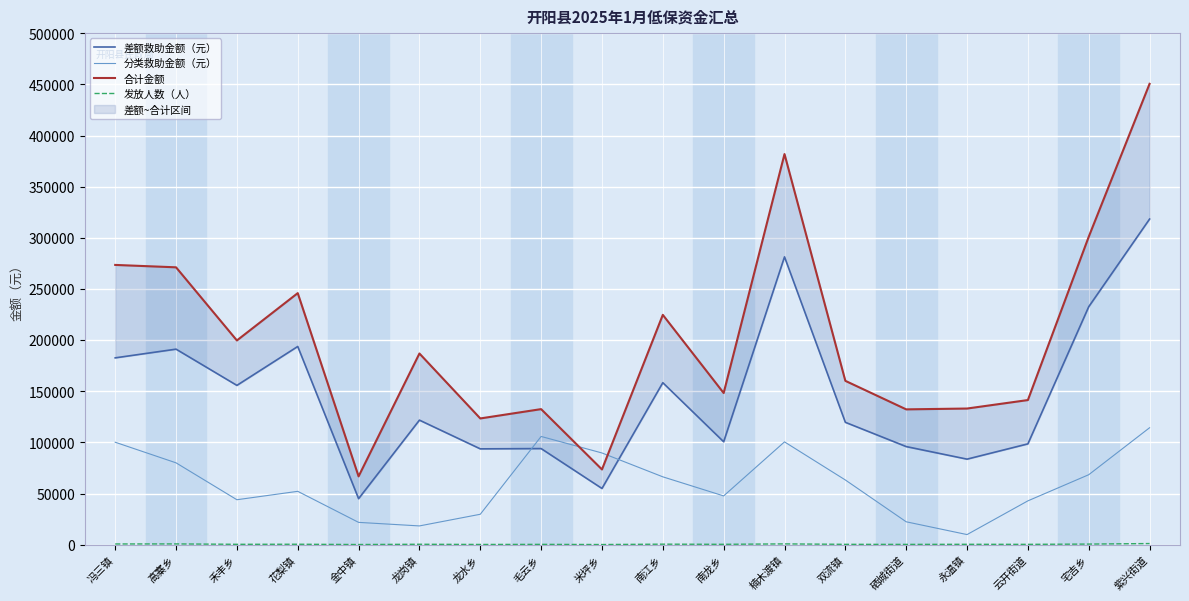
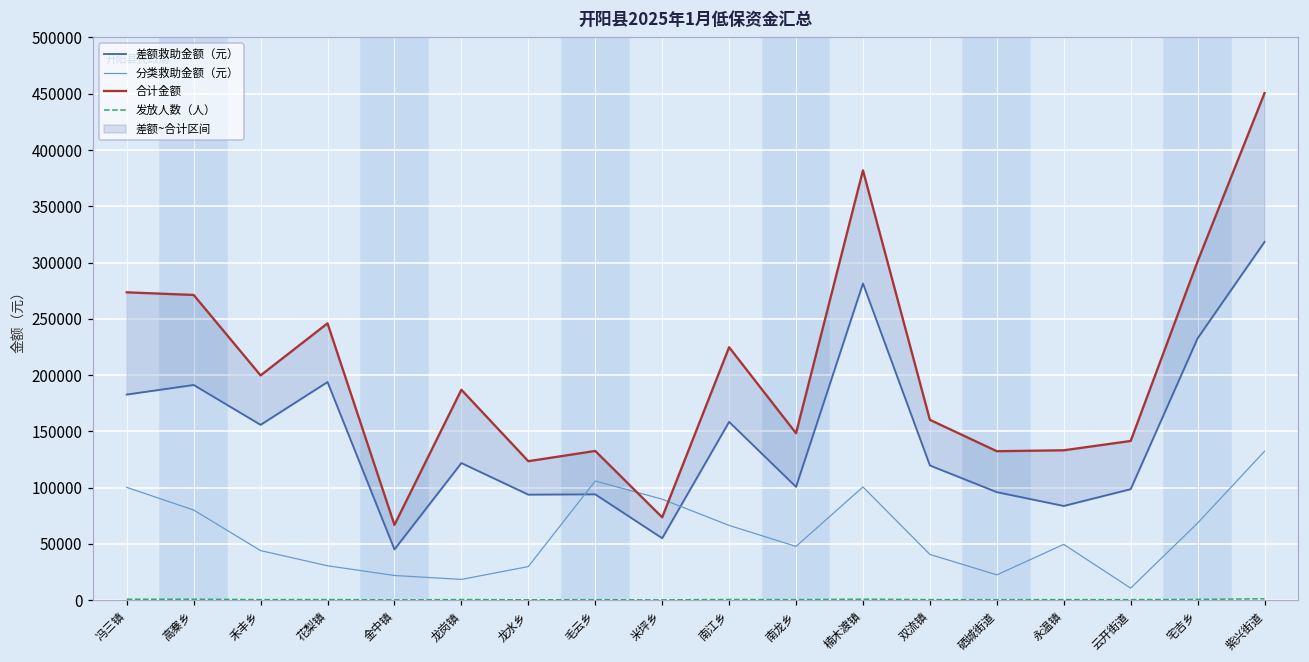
  {
    "分类救助金额（元）": {
      "冯三镇": 100000,
      "高寨乡": 80000,
      "禾丰乡": 44000,
-     "花梨镇": 52000,
+     "花梨镇": 30000,
      "金中镇": 22000,
      "龙岗镇": 18000,
      "龙水乡": 30000,
      "毛云乡": 106000,
      "米坪乡": 90000,
      "南江乡": 66000,
      "南龙乡": 48000,
      "楠木渡镇": 101000,
-     "双流镇": 63000,
+     "双流镇": 41000,
      "硒城街道": 22000,
-     "永温镇": 10000,
-     "云开街道": 43000,
+     "永温镇": 49000,
+     "云开街道": 11000,
      "宅吉乡": 68000,
-     "紫兴街道": 114000
+     "紫兴街道": 132000
    },
    "发放人数（人）": {
      "冯三镇": 1000,
      "高寨乡": 1000,
      "禾丰乡": 0,
      "花梨镇": 0,
      "金中镇": 0,
      "龙岗镇": 0,
      "龙水乡": 0,
      "毛云乡": 0,
      "米坪乡": 0,
      "南江乡": 0,
      "南龙乡": 0,
      "楠木渡镇": 1000,
      "双流镇": 0,
      "硒城街道": 0,
      "永温镇": 0,
      "云开街道": 0,
      "宅吉乡": 1000,
      "紫兴街道": 1000
    }
  }
